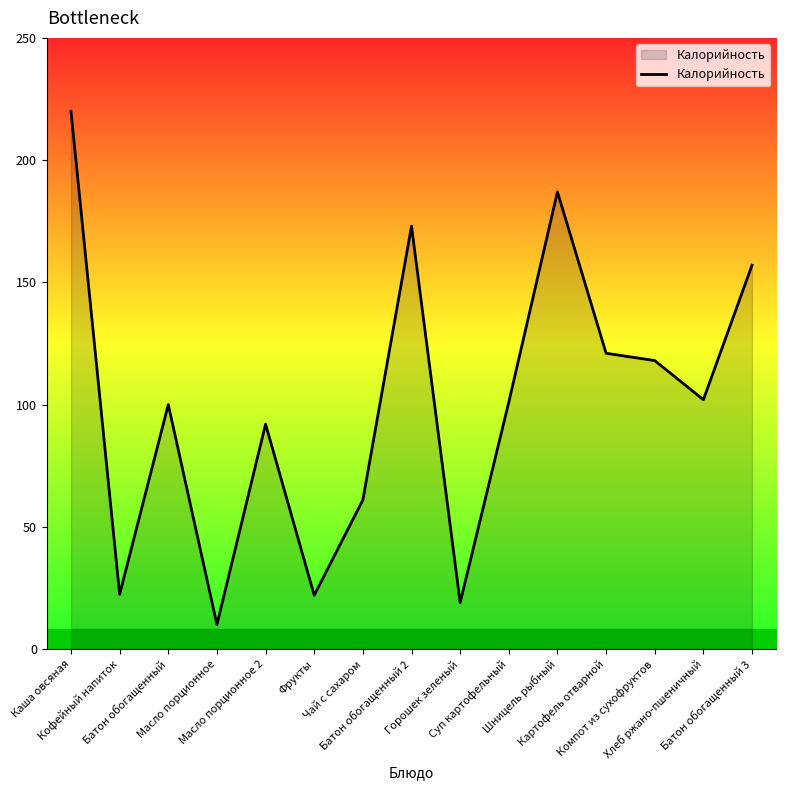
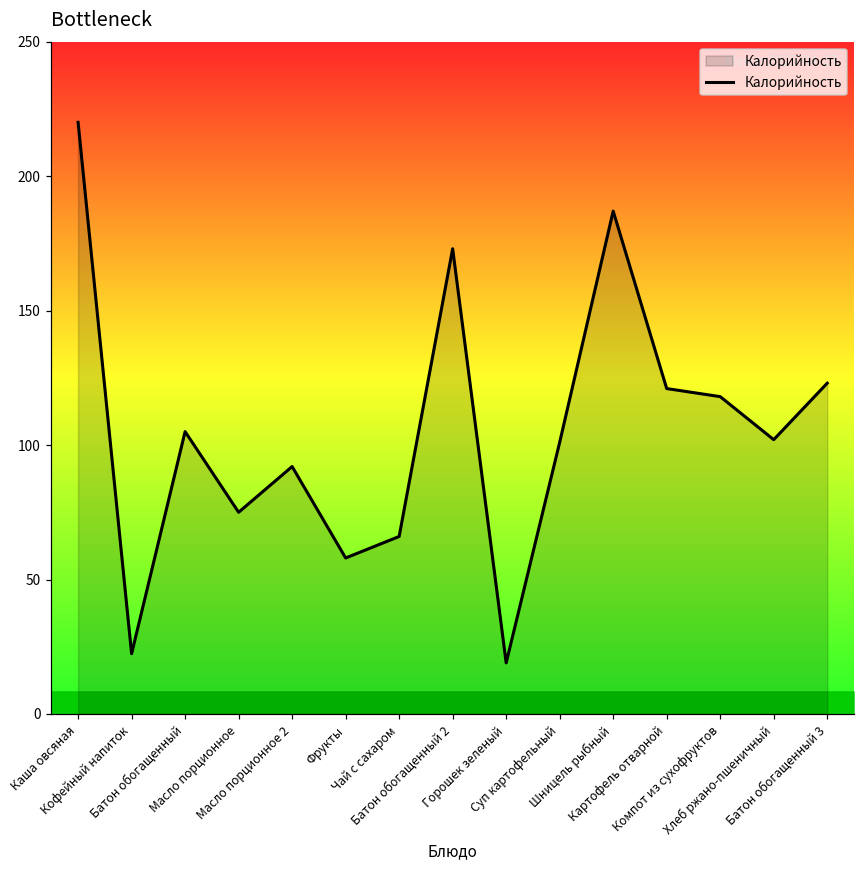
  {
    "Калорийность": {
      "Каша овсяная": 220,
      "Кофейный напиток": 22,
-     "Батон обогащенный": 100,
-     "Масло порционное": 10,
+     "Батон обогащенный": 105,
+     "Масло порционное": 75,
      "Масло порционное 2": 92,
-     "Фрукты": 22,
-     "Чай с сахаром": 61,
+     "Фрукты": 58,
+     "Чай с сахаром": 66,
      "Батон обогащенный 2": 173,
      "Горошек зеленый": 19,
      "Суп картофельный": 101,
      "Шницель рыбный": 187,
      "Картофель отварной": 121,
      "Компот из сухофруктов": 118,
      "Хлеб ржано-пшеничный": 102,
-     "Батон обогащенный 3": 157
+     "Батон обогащенный 3": 123
    }
  }
